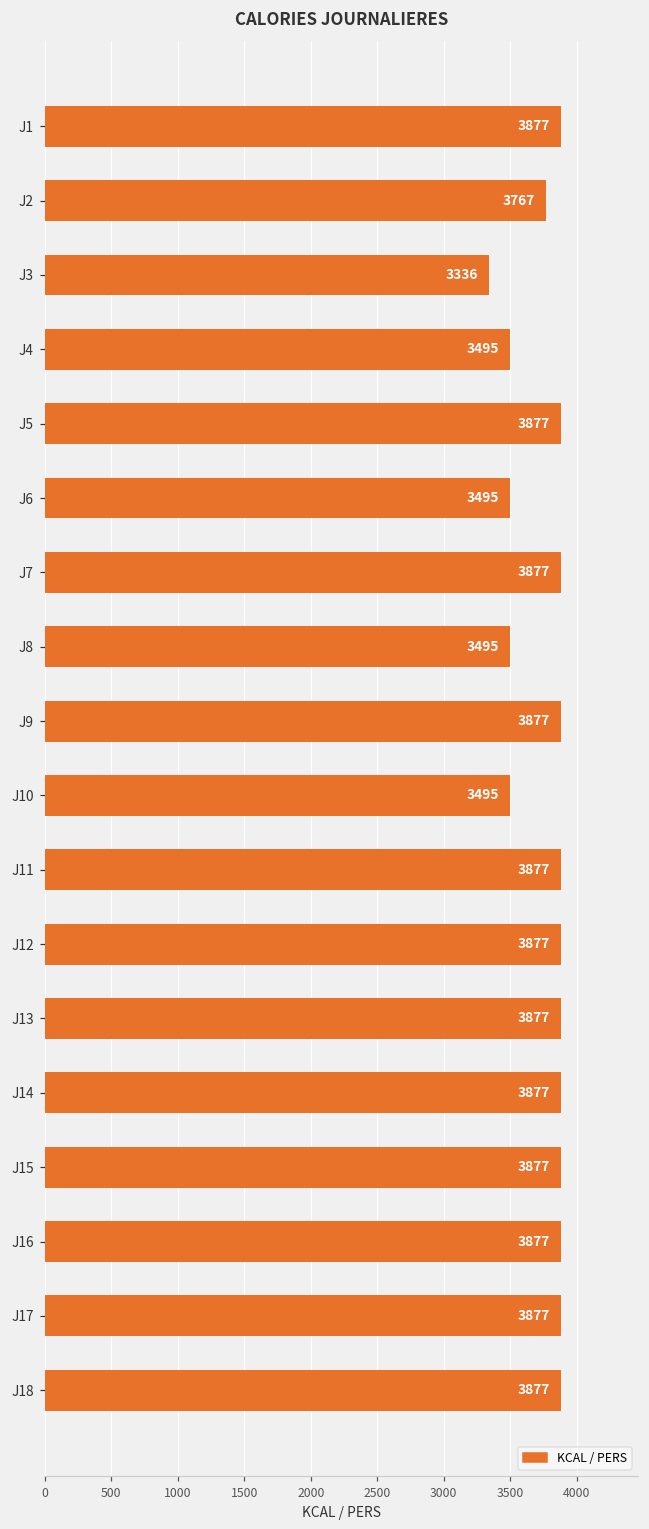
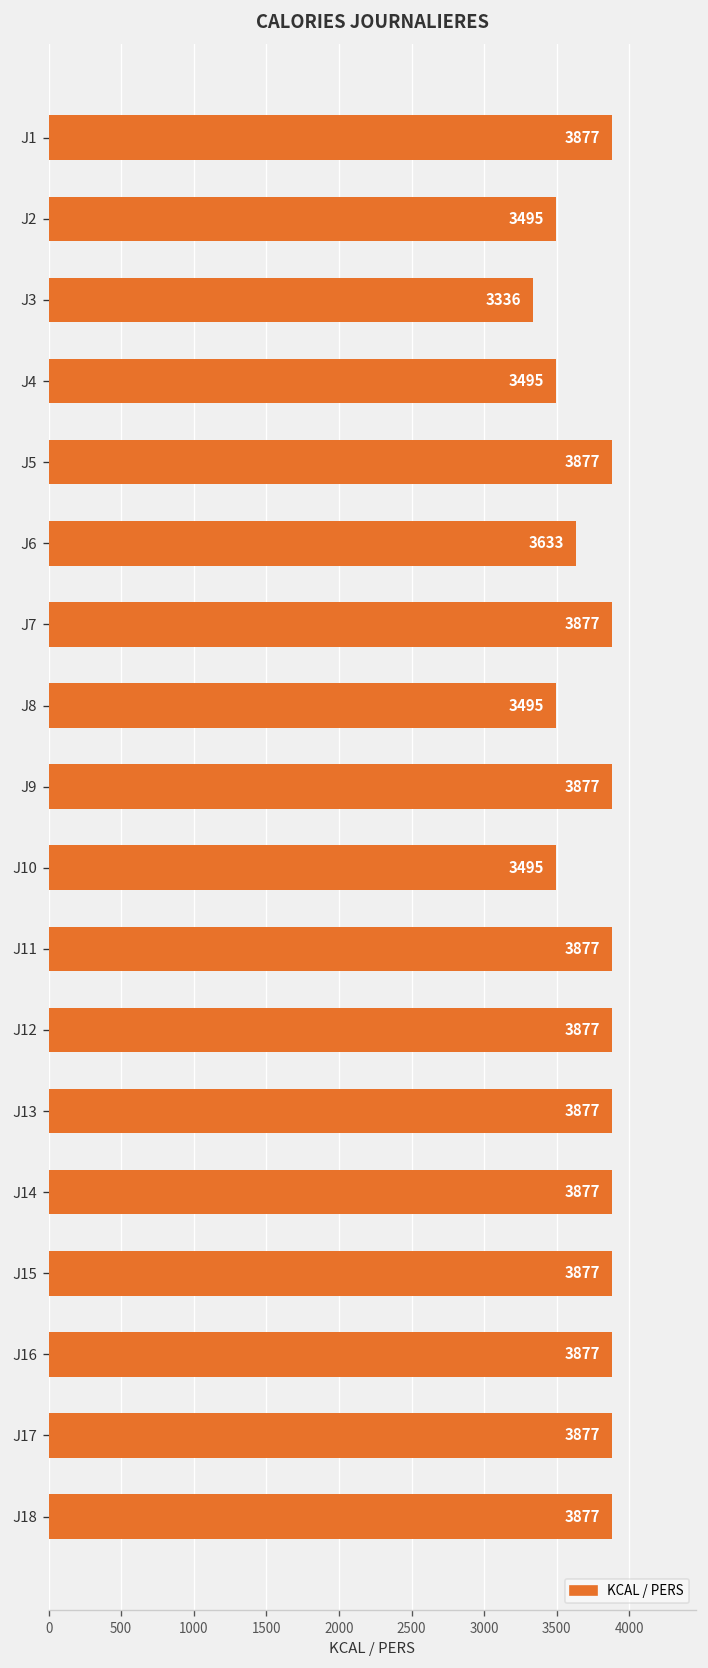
  {
    "J1": 3877,
-   "J2": 3767,
+   "J2": 3495,
    "J3": 3336,
    "J4": 3495,
    "J5": 3877,
-   "J6": 3495,
+   "J6": 3633,
    "J7": 3877,
    "J8": 3495,
    "J9": 3877,
    "J10": 3495,
    "J11": 3877,
    "J12": 3877,
    "J13": 3877,
    "J14": 3877,
    "J15": 3877,
    "J16": 3877,
    "J17": 3877,
    "J18": 3877
  }
